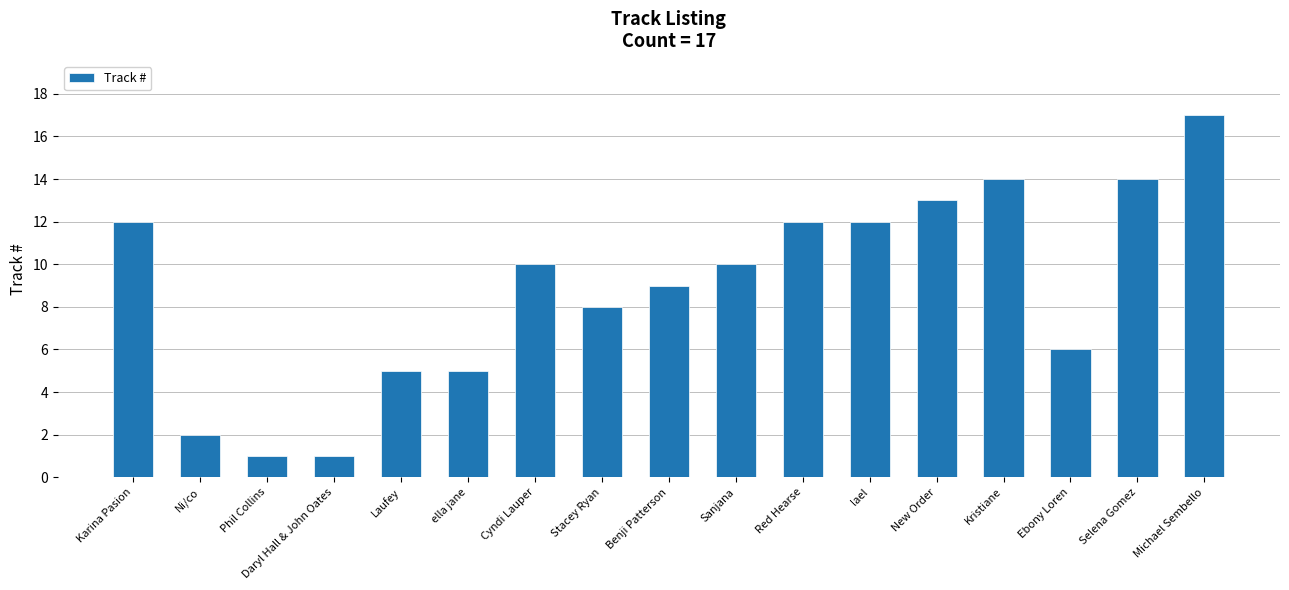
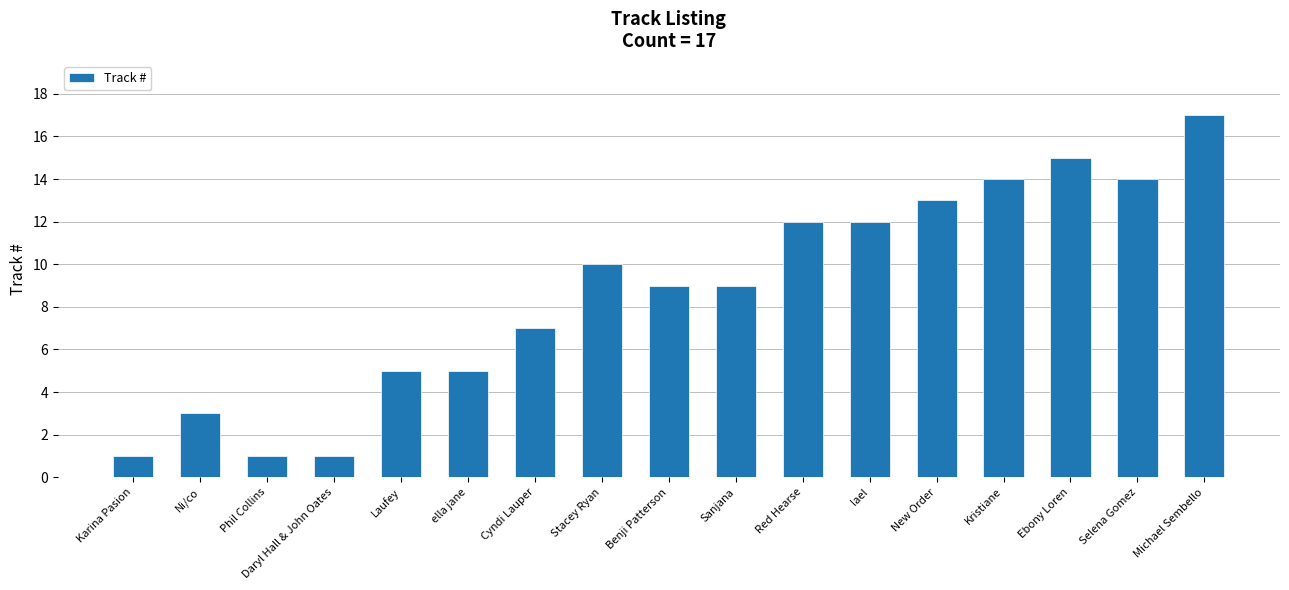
  {
-   "Karina Pasion": 12,
-   "Ni/co": 2,
+   "Karina Pasion": 1,
+   "Ni/co": 3,
    "Phil Collins": 1,
    "Daryl Hall & John Oates": 1,
    "Laufey": 5,
    "ella jane": 5,
-   "Cyndi Lauper": 10,
-   "Stacey Ryan": 8,
+   "Cyndi Lauper": 7,
+   "Stacey Ryan": 10,
    "Benji Patterson": 9,
-   "Sanjana": 10,
+   "Sanjana": 9,
    "Red Hearse": 12,
    "lael": 12,
    "New Order": 13,
    "Kristiane": 14,
-   "Ebony Loren": 6,
+   "Ebony Loren": 15,
    "Selena Gomez": 14,
    "Michael Sembello": 17
  }
